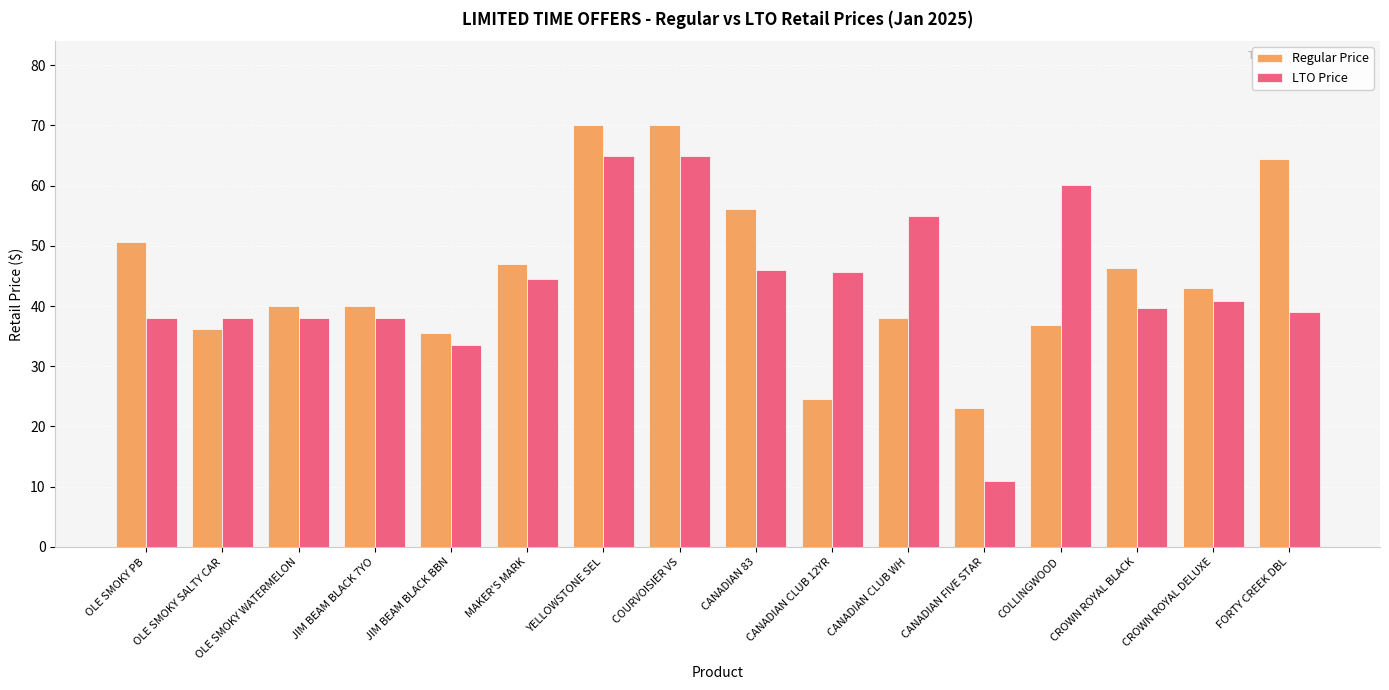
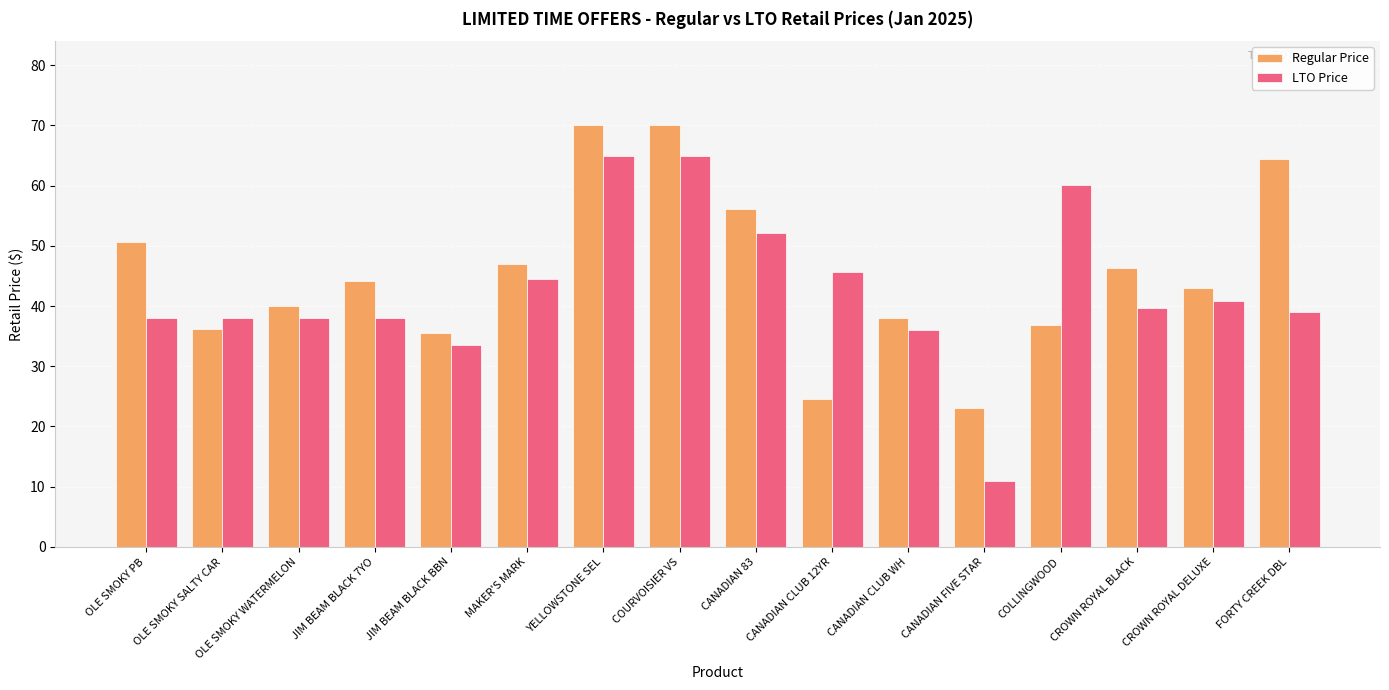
  {
    "Regular Price": {
      "OLE SMOKY PB": 51,
      "OLE SMOKY SALTY CAR": 36,
      "OLE SMOKY WATERMELON": 40,
-     "JIM BEAM BLACK 7YO": 40,
+     "JIM BEAM BLACK 7YO": 44,
      "JIM BEAM BLACK BBN": 35,
      "MAKER'S MARK": 47,
      "YELLOWSTONE SEL": 70,
      "COURVOISIER VS": 70,
      "CANADIAN 83": 56,
      "CANADIAN CLUB 12YR": 25,
      "CANADIAN CLUB WH": 38,
      "CANADIAN FIVE STAR": 23,
      "COLLINGWOOD": 37,
      "CROWN ROYAL BLACK": 46,
      "CROWN ROYAL DELUXE": 43,
      "FORTY CREEK DBL": 64
    },
    "LTO Price": {
      "OLE SMOKY PB": 38,
      "OLE SMOKY SALTY CAR": 38,
      "OLE SMOKY WATERMELON": 38,
      "JIM BEAM BLACK 7YO": 38,
      "JIM BEAM BLACK BBN": 33,
      "MAKER'S MARK": 44,
      "YELLOWSTONE SEL": 65,
      "COURVOISIER VS": 65,
-     "CANADIAN 83": 46,
+     "CANADIAN 83": 52,
      "CANADIAN CLUB 12YR": 46,
-     "CANADIAN CLUB WH": 55,
+     "CANADIAN CLUB WH": 36,
      "CANADIAN FIVE STAR": 11,
      "COLLINGWOOD": 60,
      "CROWN ROYAL BLACK": 40,
      "CROWN ROYAL DELUXE": 41,
      "FORTY CREEK DBL": 39
    }
  }
